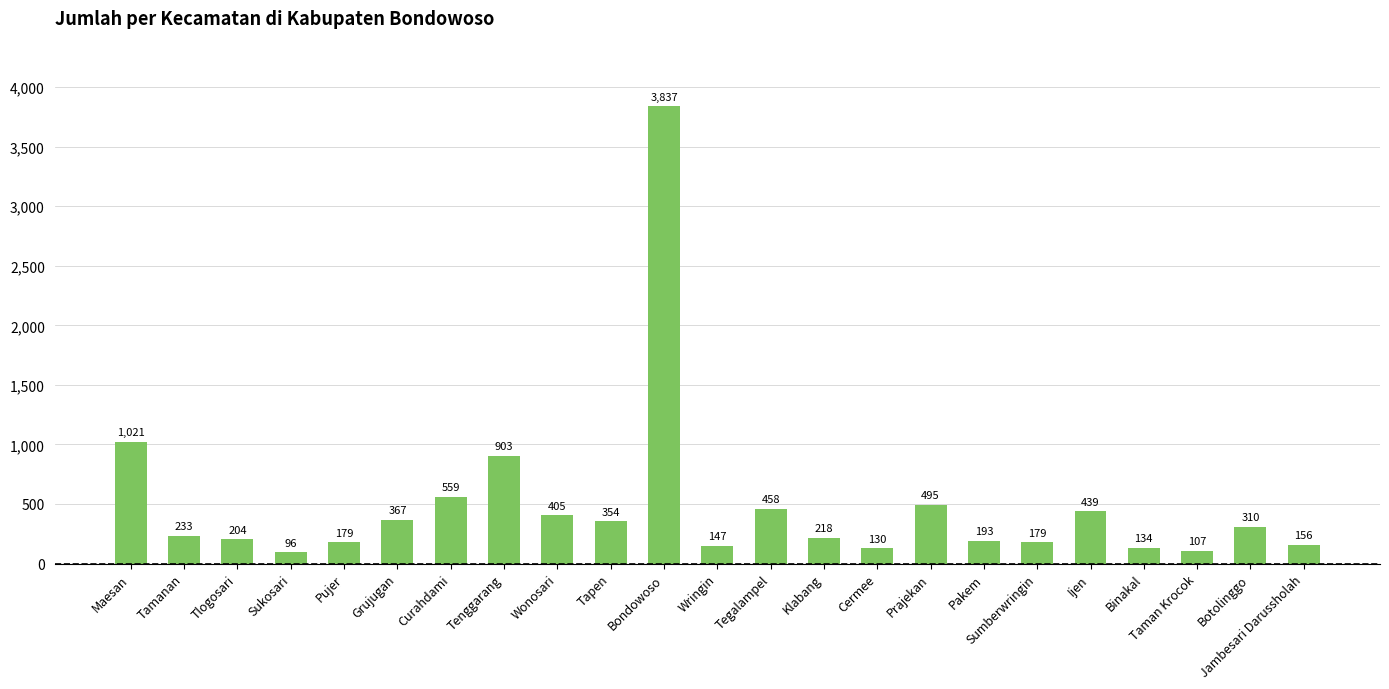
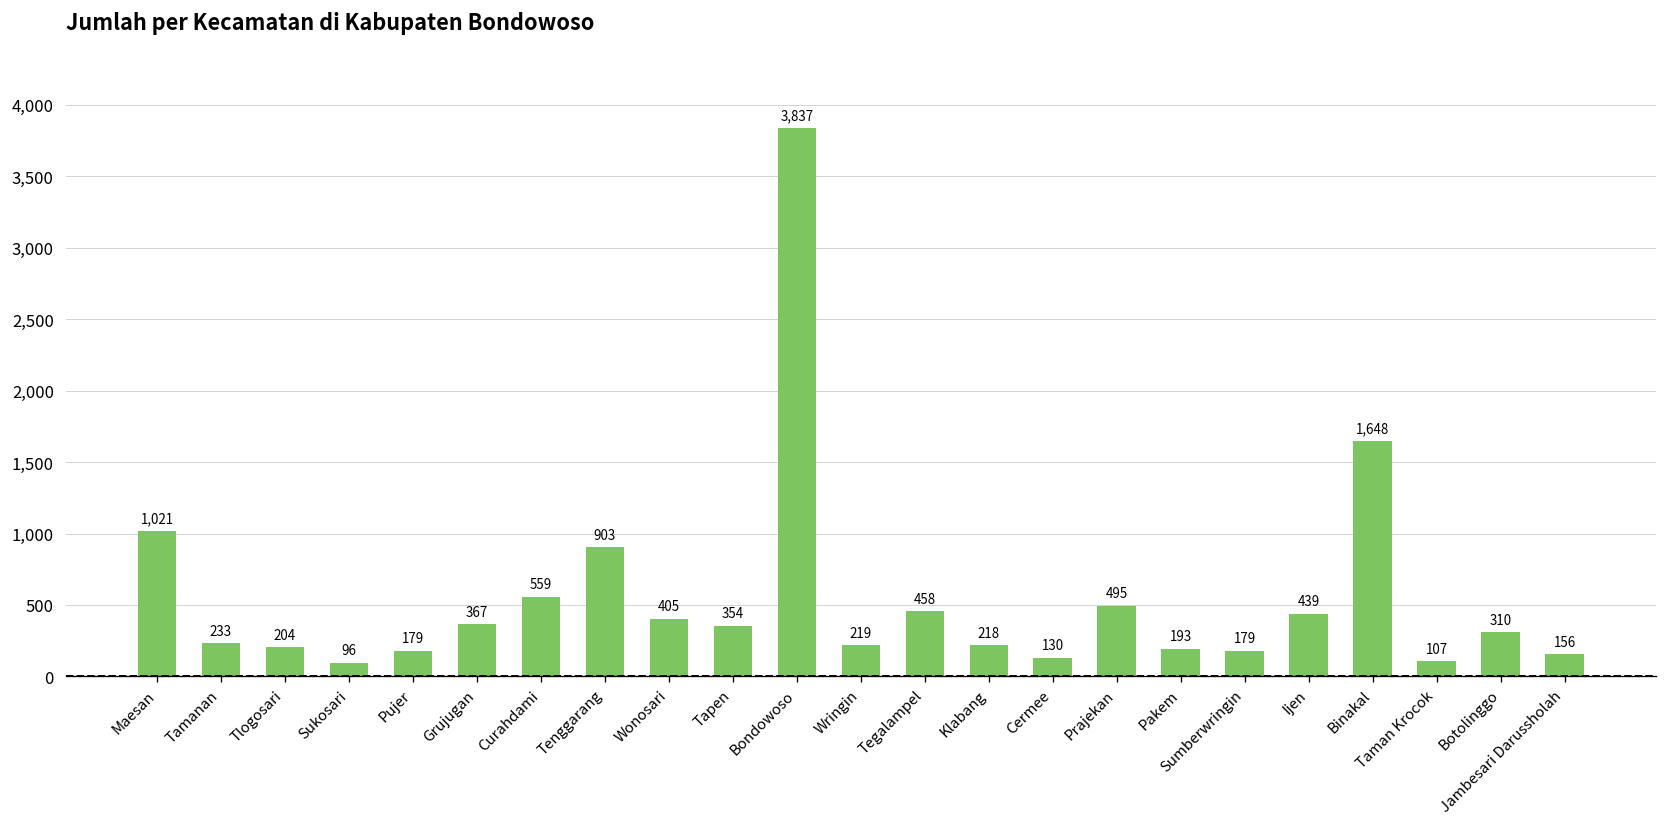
  {
    "Maesan": "1,021",
    "Tamanan": "233",
    "Tlogosari": "204",
    "Sukosari": "96",
    "Pujer": "179",
    "Grujugan": "367",
    "Curahdami": "559",
    "Tenggarang": "903",
    "Wonosari": "405",
    "Tapen": "354",
    "Bondowoso": "3,837",
-   "Wringin": "147",
+   "Wringin": "219",
    "Tegalampel": "458",
    "Klabang": "218",
    "Cermee": "130",
    "Prajekan": "495",
    "Pakem": "193",
    "Sumberwringin": "179",
    "Ijen": "439",
-   "Binakal": "134",
+   "Binakal": "1,648",
    "Taman Krocok": "107",
    "Botolinggo": "310",
    "Jambesari Darussholah": "156"
  }
